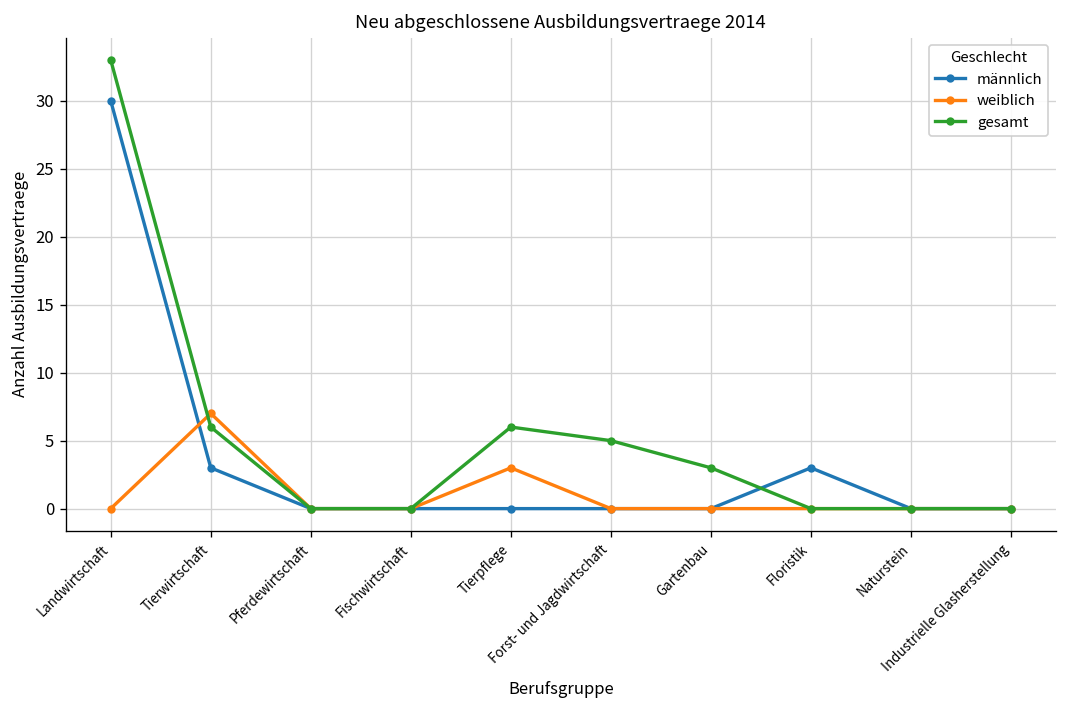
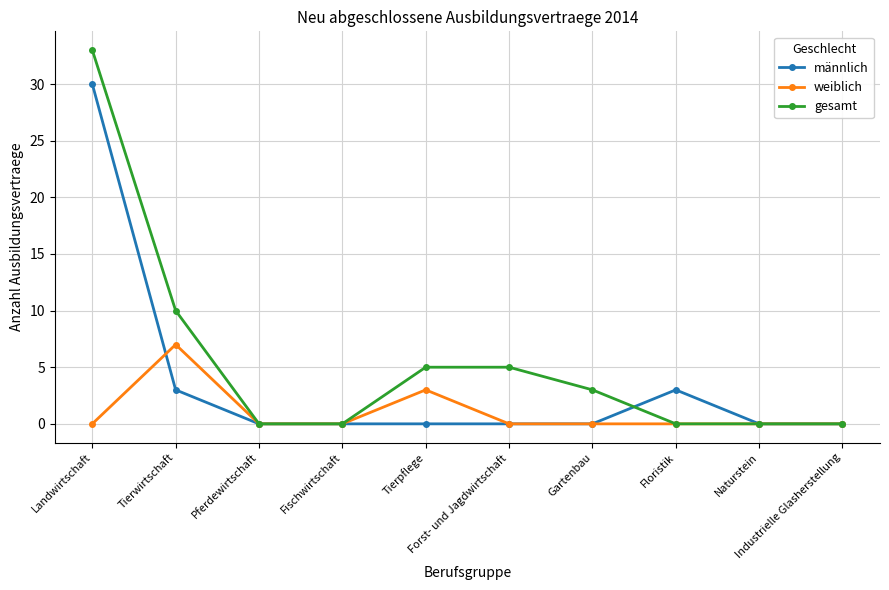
  {
    "männlich": {
      "Landwirtschaft": 30,
      "Tierwirtschaft": 3,
      "Tierpflege": 0,
      "Floristik": 3
    },
    "weiblich": {
      "Landwirtschaft": 0,
      "Tierwirtschaft": 7,
      "Tierpflege": 3
    },
    "gesamt": {
      "Landwirtschaft": 33,
-     "Tierwirtschaft": 6,
-     "Tierpflege": 6,
+     "Tierwirtschaft": 10,
+     "Tierpflege": 5,
      "Forst- und Jagdwirtschaft": 5,
      "Gartenbau": 3
    }
  }
